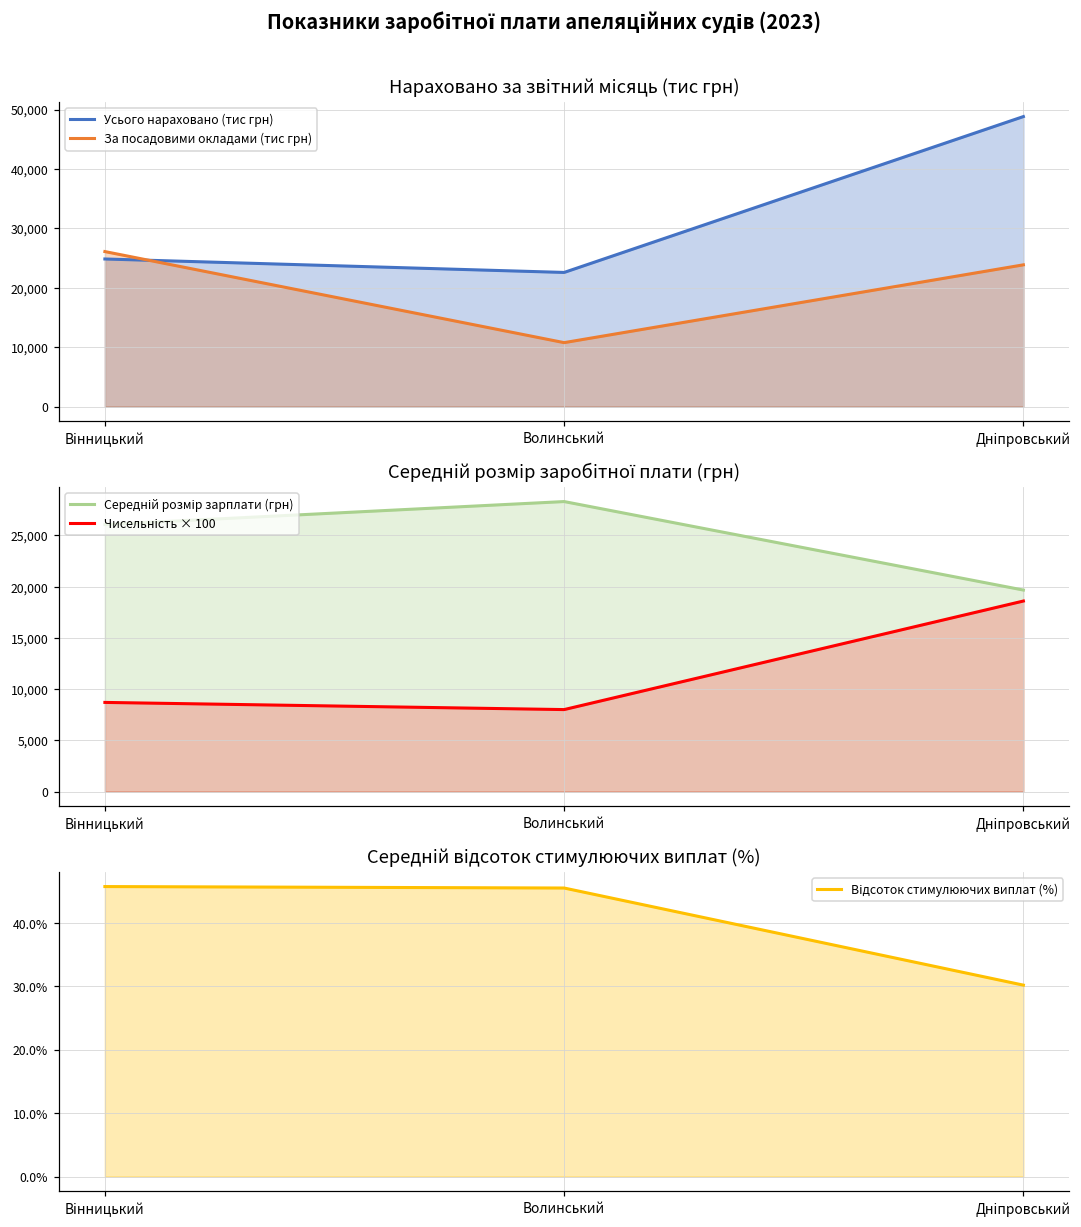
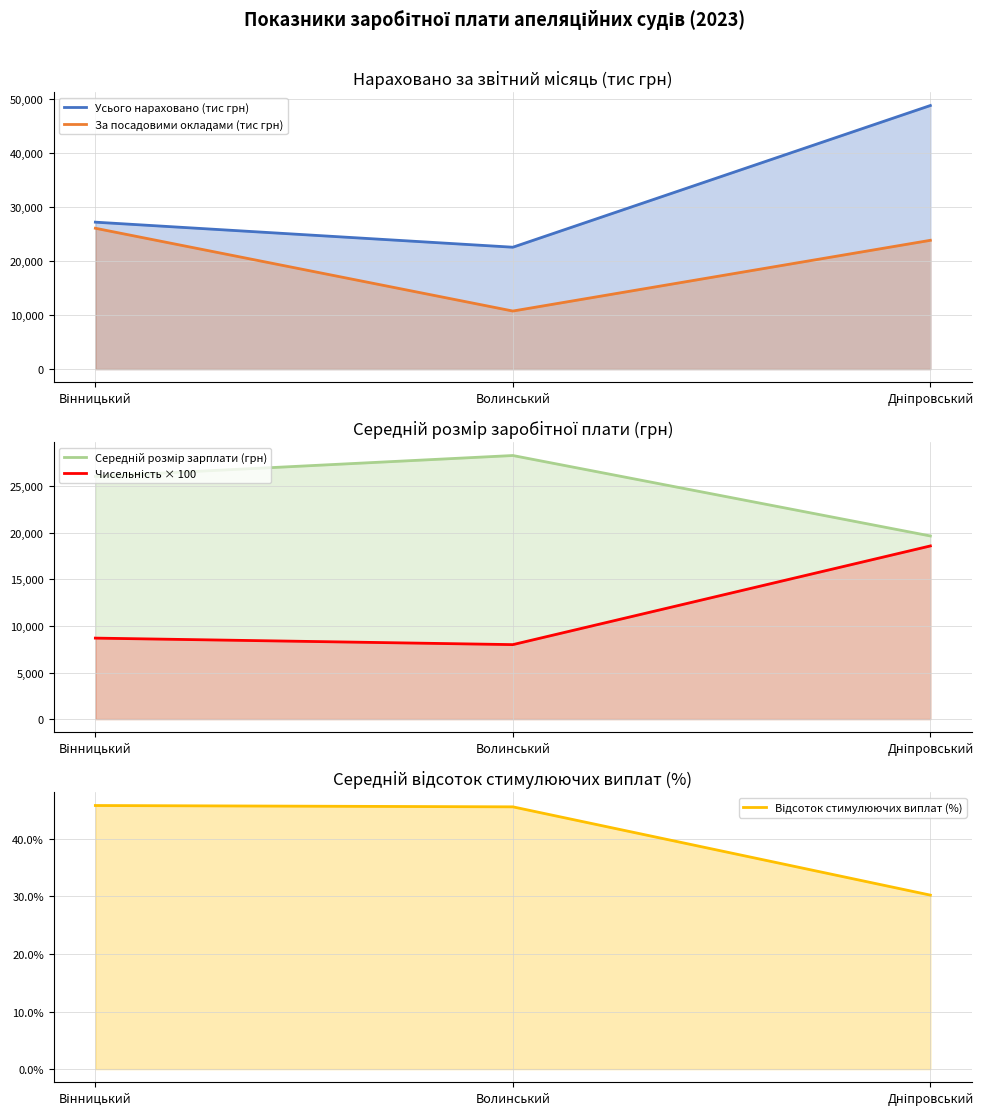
  {
    "Нараховано за звітний місяць (тис грн)": {
      "Усього нараховано (тис грн)": {
-       "Вінницький": "25,000",
+       "Вінницький": "27,000",
        "Волинський": "23,000",
        "Дніпровський": "49,000"
      },
      "За посадовими окладами (тис грн)": {
        "Вінницький": "26,000",
        "Волинський": "11,000",
        "Дніпровський": "24,000"
      }
    },
    "Середній розмір заробітної плати (грн)": {
      "Середній розмір зарплати (грн)": {
        "Волинський": "28,000",
        "Дніпровський": "20,000"
      },
      "Чисельність × 100": {
        "Вінницький": "9,000",
        "Волинський": "8,000",
        "Дніпровський": "19,000"
      }
    },
    "Середній відсоток стимулюючих виплат (%)": {
      "Вінницький": "46%",
      "Волинський": "46%",
      "Дніпровський": "30%"
    }
  }
